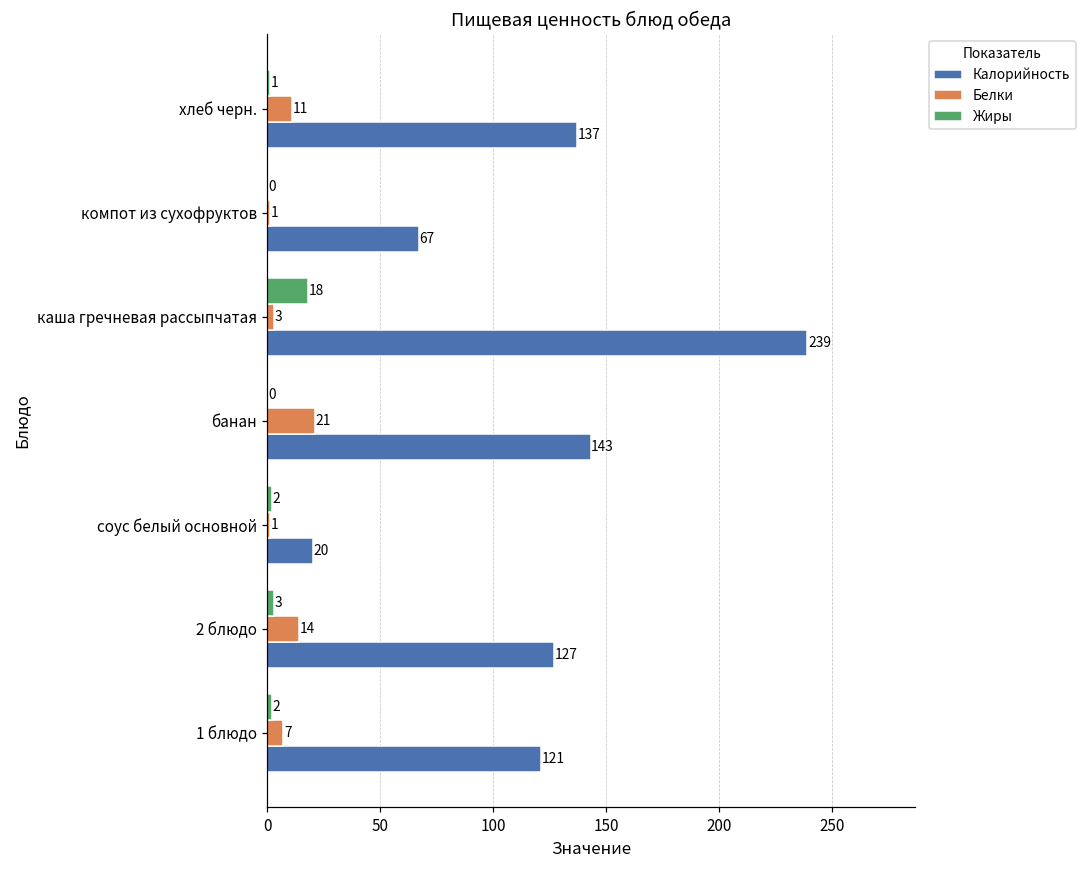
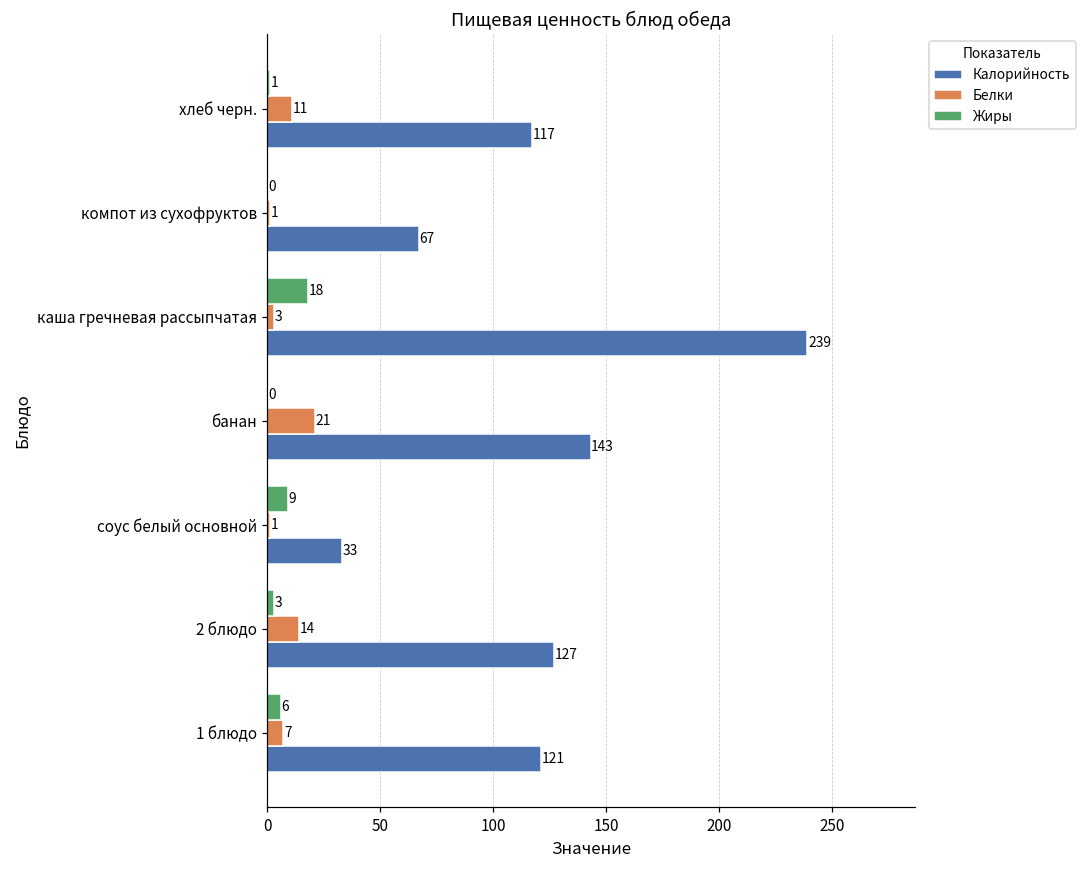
  {
    "Калорийность": {
-     "хлеб черн.": 137,
+     "хлеб черн.": 117,
      "компот из сухофруктов": 67,
      "каша гречневая рассыпчатая": 239,
      "банан": 143,
-     "соус белый основной": 20,
+     "соус белый основной": 33,
      "2 блюдо": 127,
      "1 блюдо": 121
    },
    "Белки": {
      "хлеб черн.": 11,
      "компот из сухофруктов": 1,
      "каша гречневая рассыпчатая": 3,
      "банан": 21,
      "соус белый основной": 1,
      "2 блюдо": 14,
      "1 блюдо": 7
    },
    "Жиры": {
      "хлеб черн.": 1,
      "компот из сухофруктов": 0,
      "каша гречневая рассыпчатая": 18,
      "банан": 0,
-     "соус белый основной": 2,
+     "соус белый основной": 9,
      "2 блюдо": 3,
-     "1 блюдо": 2
+     "1 блюдо": 6
    }
  }
